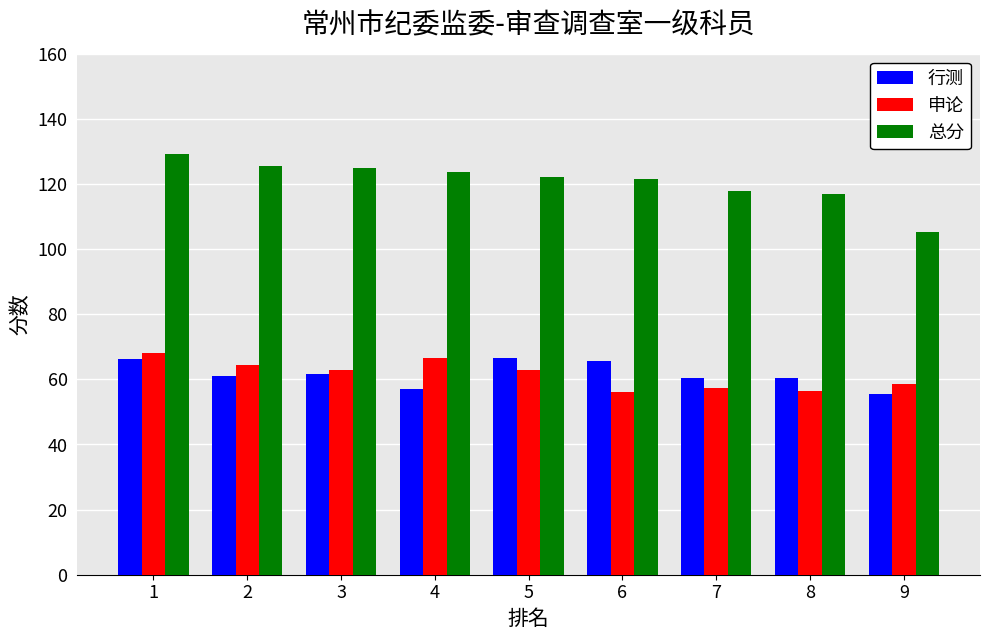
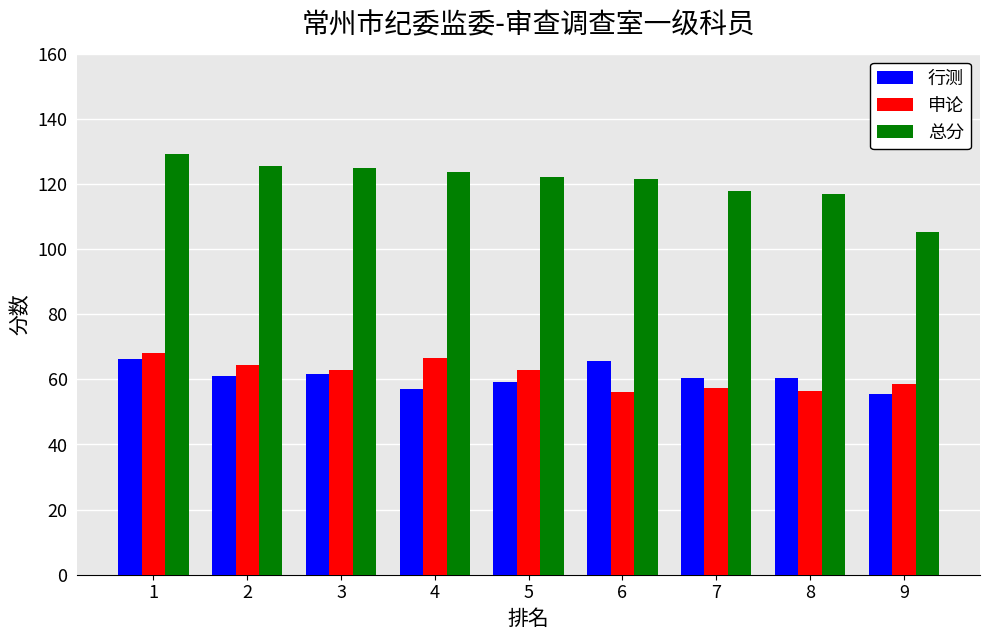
  {
    "行测": {
      "1": 66,
      "2": 61,
      "3": 62,
      "4": 57,
-     "5": 67,
+     "5": 59,
      "6": 66,
      "7": 61,
      "8": 61,
      "9": 56
    },
    "申论": {
      "1": 68,
      "2": 65,
      "3": 63,
      "4": 67,
      "5": 63,
      "6": 56,
      "7": 58,
      "8": 57,
      "9": 59
    },
    "总分": {
      "1": 129,
      "2": 126,
      "3": 125,
      "4": 124,
      "5": 122,
      "6": 122,
      "7": 118,
      "8": 117,
      "9": 105
    }
  }
